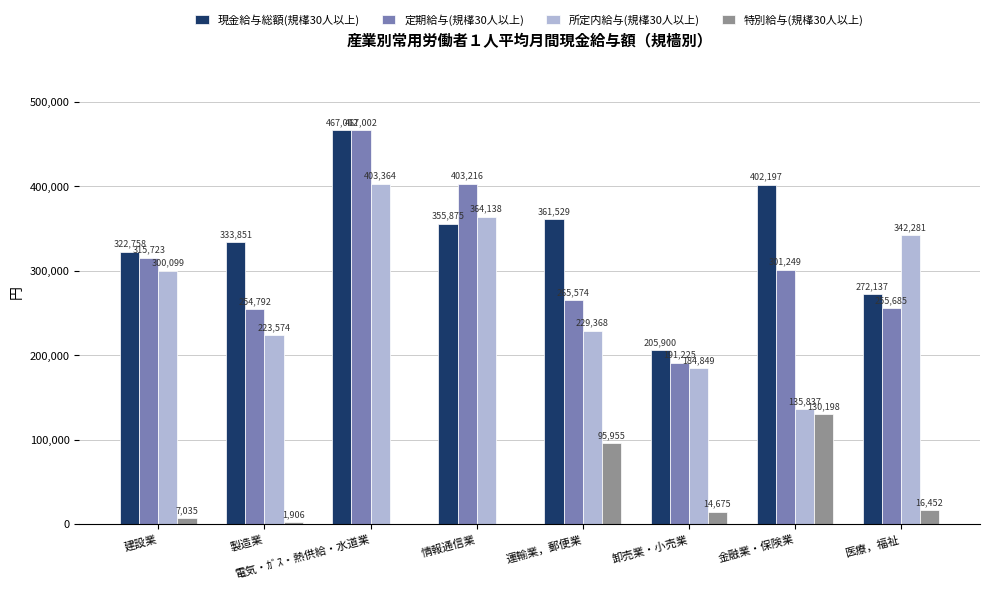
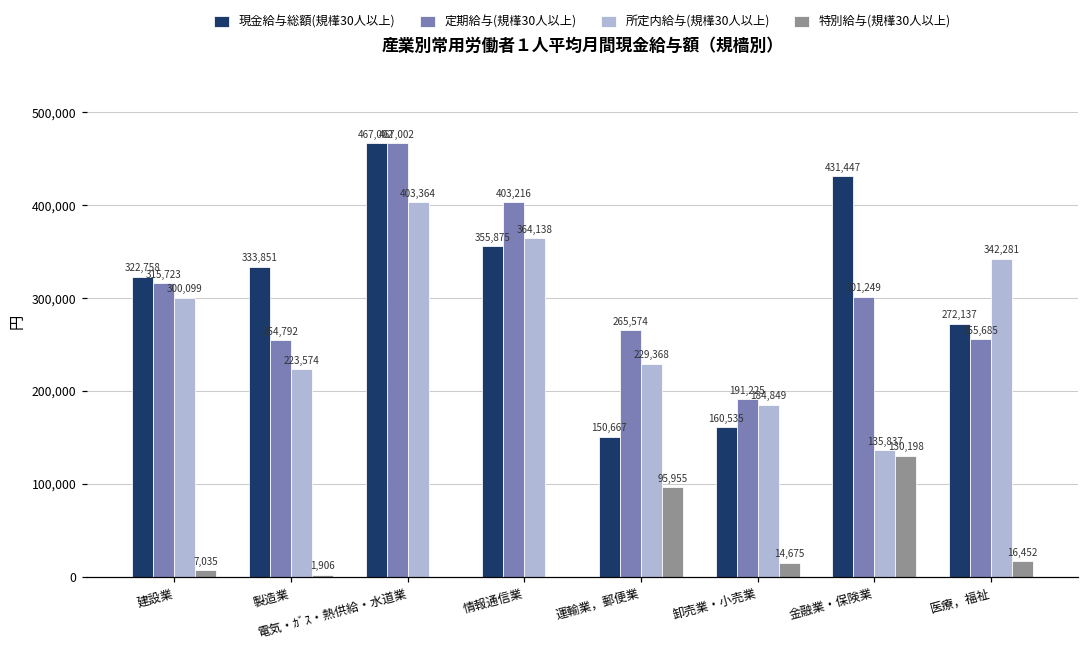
  {
    "現金給与総額(規樥30人以上)": {
      "建設業": "322,758",
      "製造業": "333,851",
      "情報通信業": "355,875",
-     "運輸業，郵便業": "361,529",
-     "卸売業・小売業": "205,900",
-     "金融業・保険業": "402,197",
+     "運輸業，郵便業": "150,667",
+     "卸売業・小売業": "160,535",
+     "金融業・保険業": "431,447",
      "医療，福祉": "272,137"
    },
    "所定内給与(規樥30人以上)": {
      "建設業": "300,099",
      "製造業": "223,574",
      "電気・ｶﾞｽ・熱供給・水道業": "403,364",
      "情報通信業": "364,138",
      "運輸業，郵便業": "229,368",
      "医療，福祉": "342,281"
    }
  }
